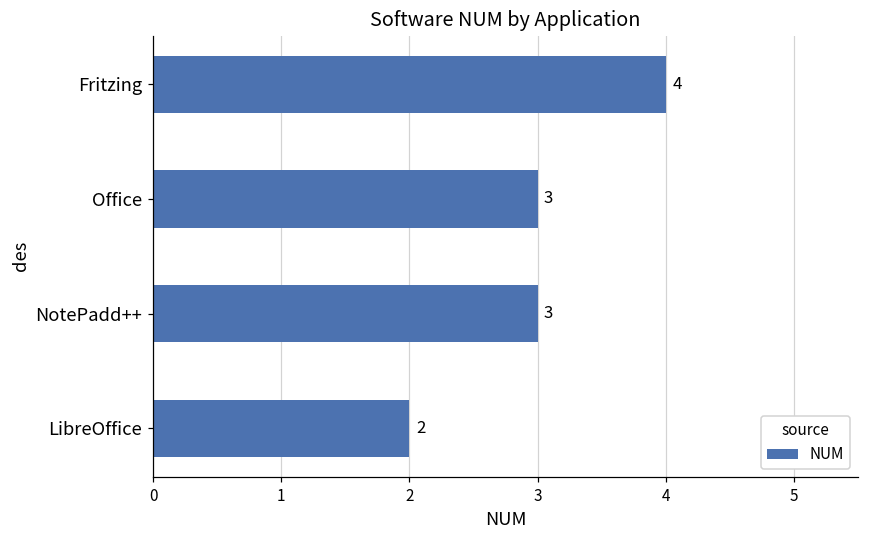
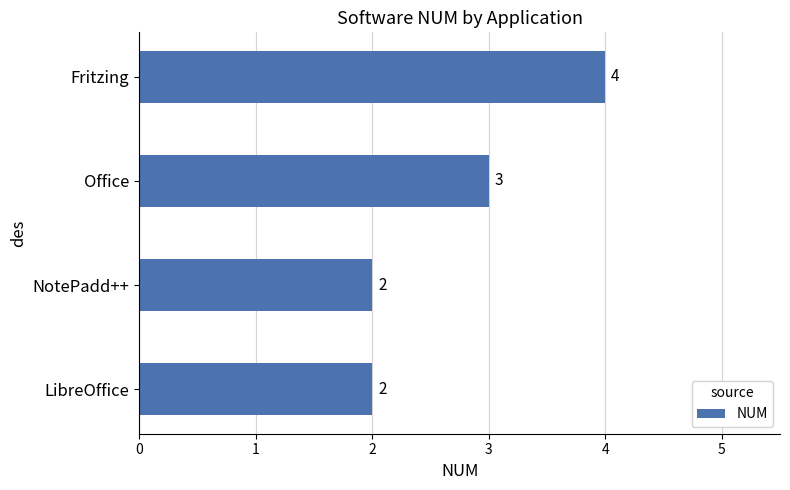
  {
    "Fritzing": 4,
    "Office": 3,
-   "NotePadd++": 3,
+   "NotePadd++": 2,
    "LibreOffice": 2
  }
